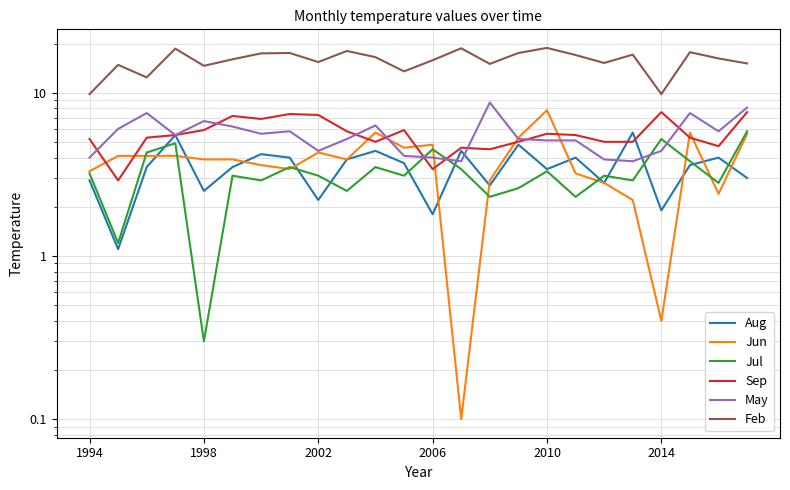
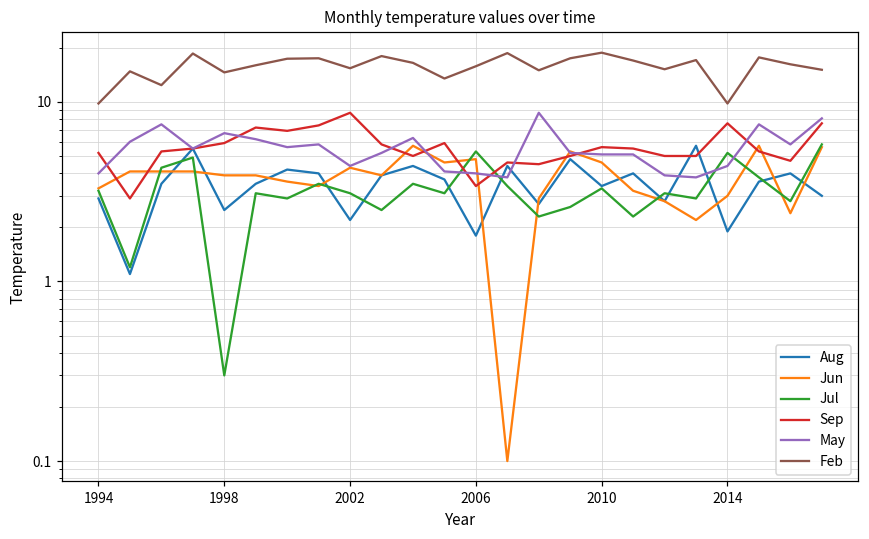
  {
    "Aug": {
      "1994": 2.9,
      "1998": 2.5,
      "2002": 2.2,
      "2006": 1.8,
      "2014": 1.9
    },
    "Jun": {
      "1998": 3.9,
      "2006": 4.8,
-     "2010": 8,
-     "2014": 0.4
+     "2010": 4.6,
+     "2014": 3.0
    },
    "Jul": {
      "1998": 0.3,
      "2002": 3.1,
-     "2006": 4.5,
+     "2006": 5.3,
      "2014": 5.2
    },
    "Sep": {
      "1994": 5.2,
      "1998": 6,
-     "2002": 7,
+     "2002": 9,
      "2006": 3.4,
      "2010": 5.6,
      "2014": 8
    },
    "May": {
      "1994": 4.0,
      "1998": 6.7,
      "2006": 4.0,
      "2010": 5.1,
      "2014": 4.4
    },
    "Feb": {
      "1994": 10,
      "1998": 15,
      "2002": 15,
      "2006": 16,
      "2010": 19,
      "2014": 10
    }
  }
